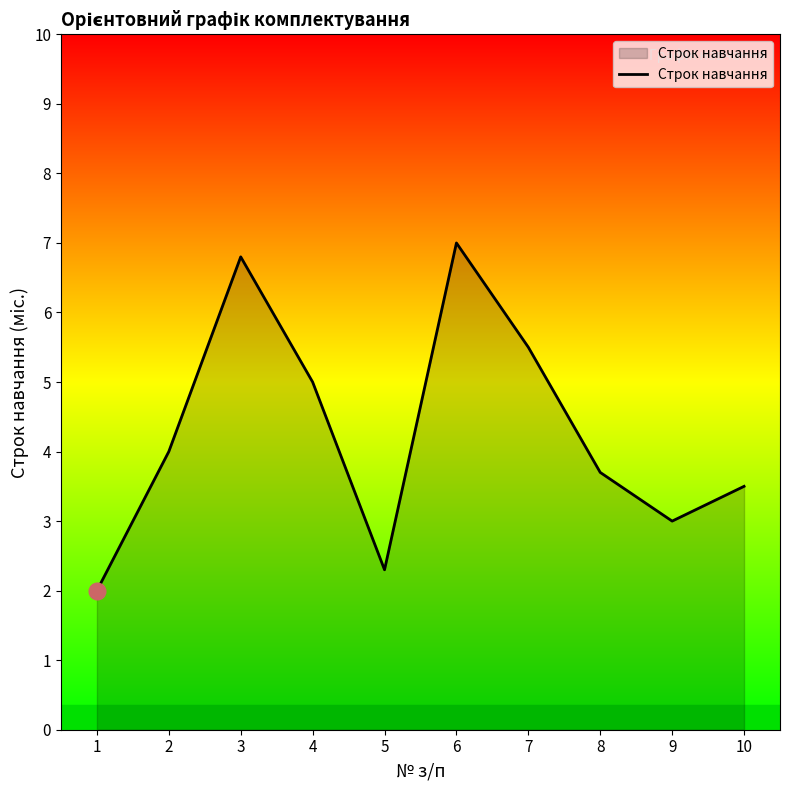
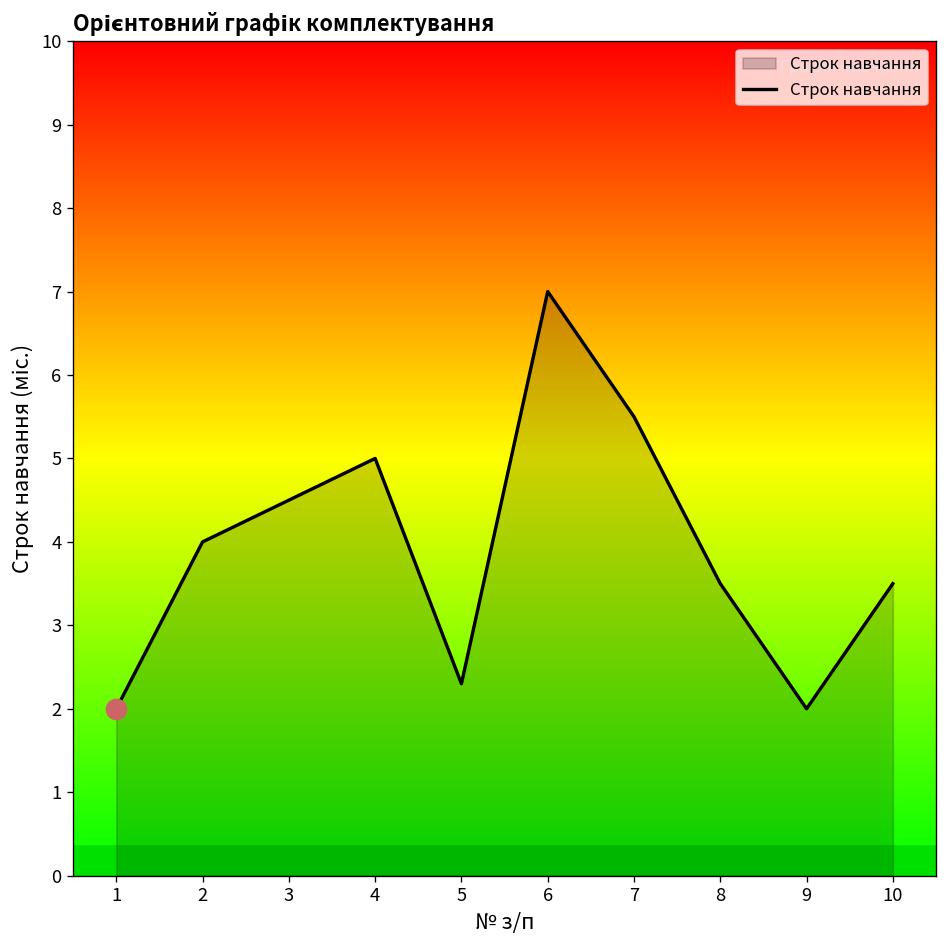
  {
    "Строк навчання": {
      "2": 4.0,
-     "3": 6.8,
+     "3": 4.5,
      "4": 5.0,
      "5": 2.3,
      "6": 7.0,
      "7": 5.5,
-     "8": 3.7,
-     "9": 3,
+     "8": 3.5,
+     "9": 2,
      "10": 3.5
    }
  }
